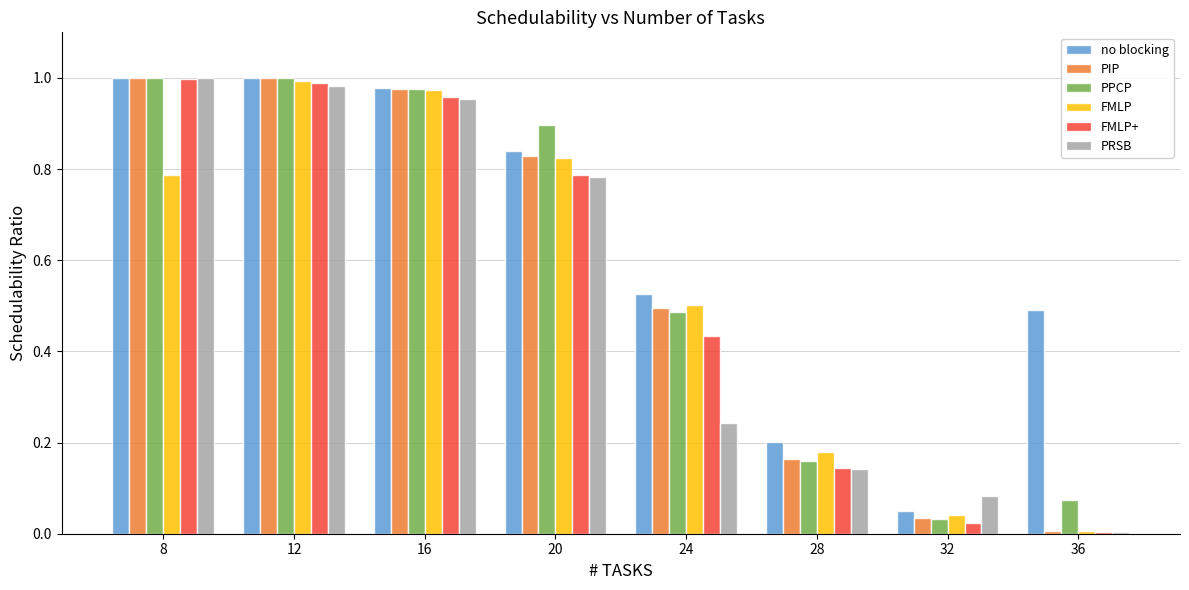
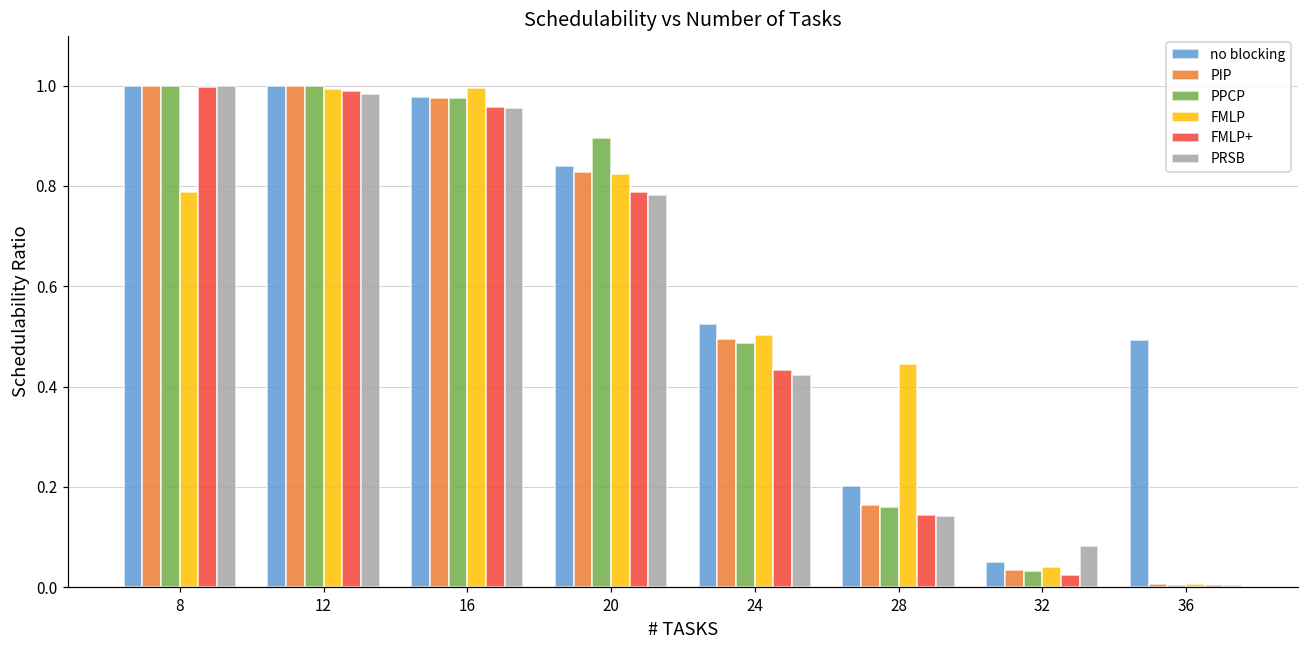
  {
    "no blocking": {
      "8": 1.00,
      "12": 1.00,
      "16": 0.98,
      "20": 0.84,
      "24": 0.53,
      "28": 0.20,
      "32": 0.05,
      "36": 0.49
    },
    "PPCP": {
      "8": 1.00,
      "12": 1.00,
      "16": 0.98,
      "20": 0.90,
      "24": 0.49,
      "28": 0.16,
      "32": 0.03,
-     "36": 0.07
+     "36": 0.00
    },
    "FMLP": {
      "8": 0.79,
      "12": 0.99,
-     "16": 0.97,
+     "16": 0.99,
      "20": 0.82,
      "24": 0.50,
-     "28": 0.18,
+     "28": 0.45,
      "32": 0.04,
      "36": 0.01
    },
    "PRSB": {
      "8": 1.00,
      "12": 0.98,
      "16": 0.95,
      "20": 0.78,
-     "24": 0.24,
+     "24": 0.42,
      "28": 0.14,
      "32": 0.08
    }
  }
